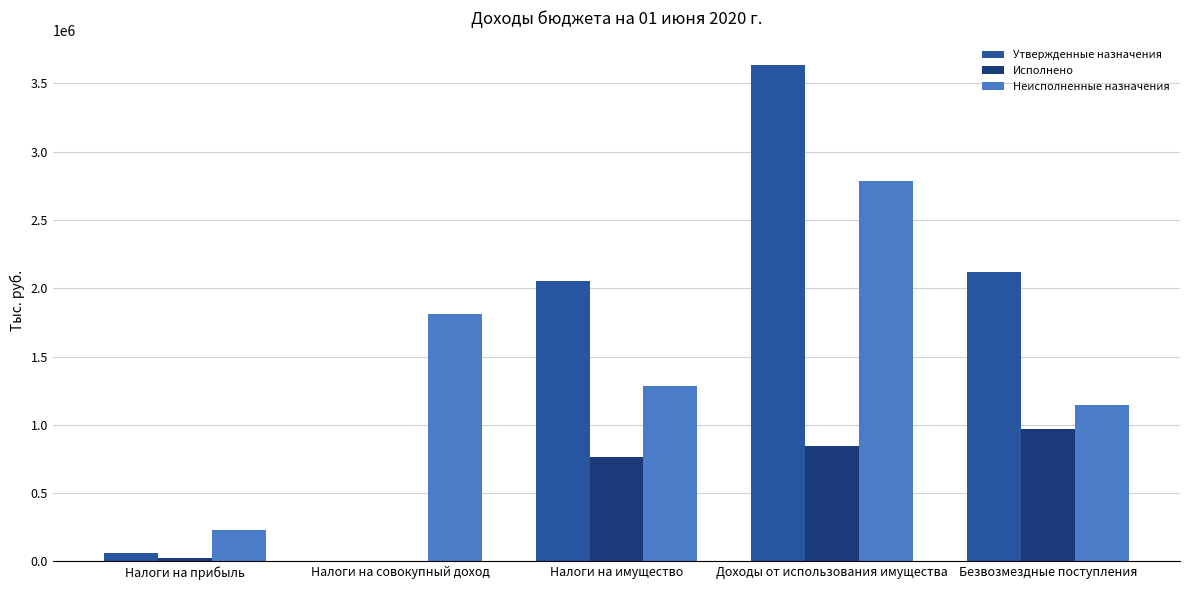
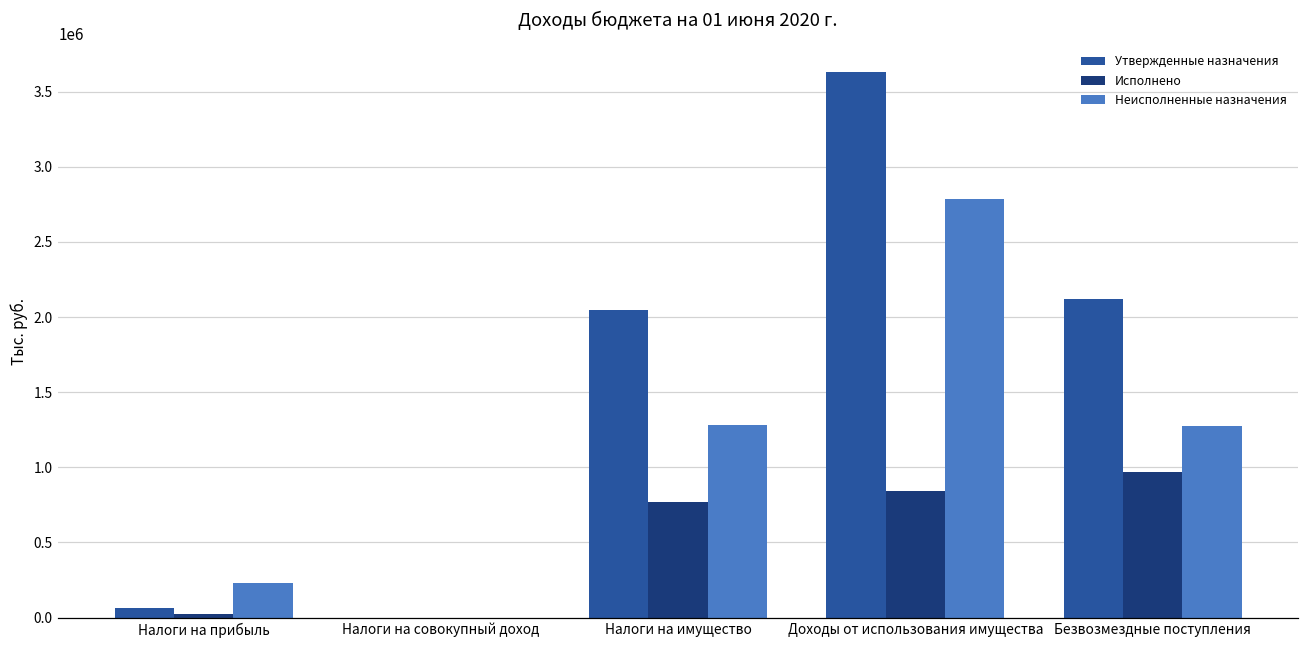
  {
    "Неисполненные назначения": {
      "Налоги на прибыль": 230000,
-     "Налоги на совокупный доход": 1810000,
+     "Налоги на совокупный доход": 0,
      "Налоги на имущество": 1280000,
      "Доходы от использования имущества": 2790000,
-     "Безвозмездные поступления": 1150000
+     "Безвозмездные поступления": 1270000
    }
  }
